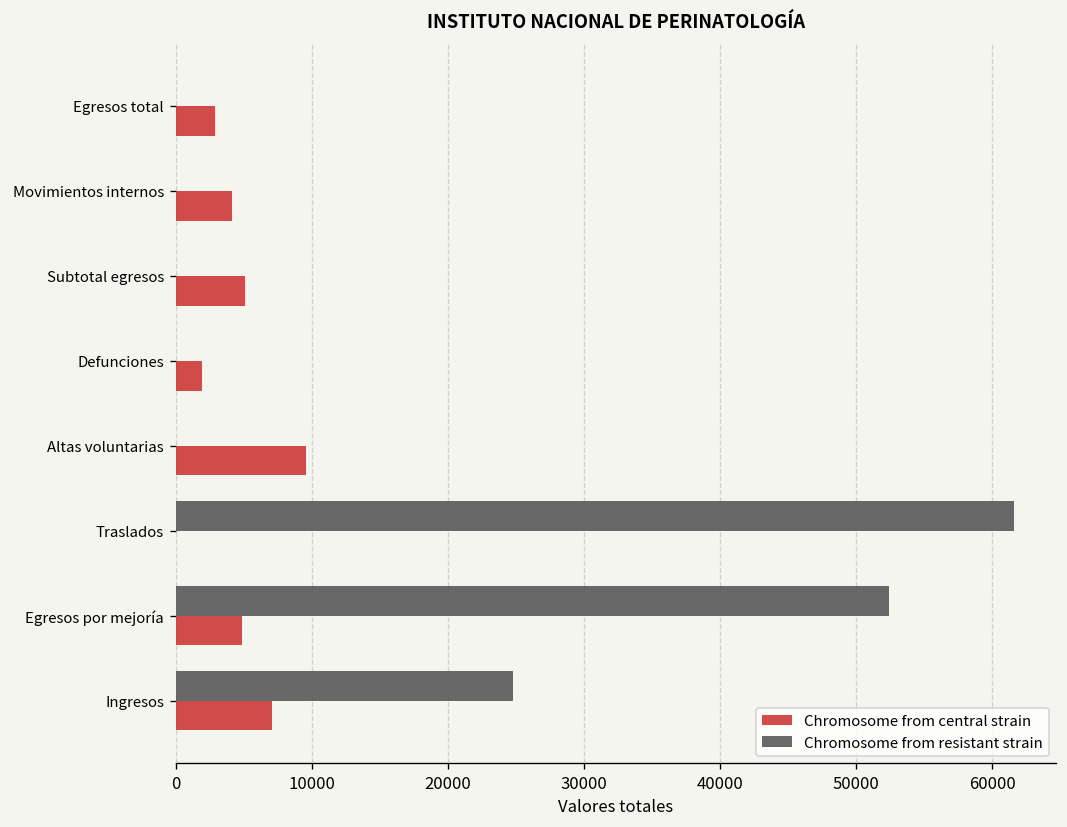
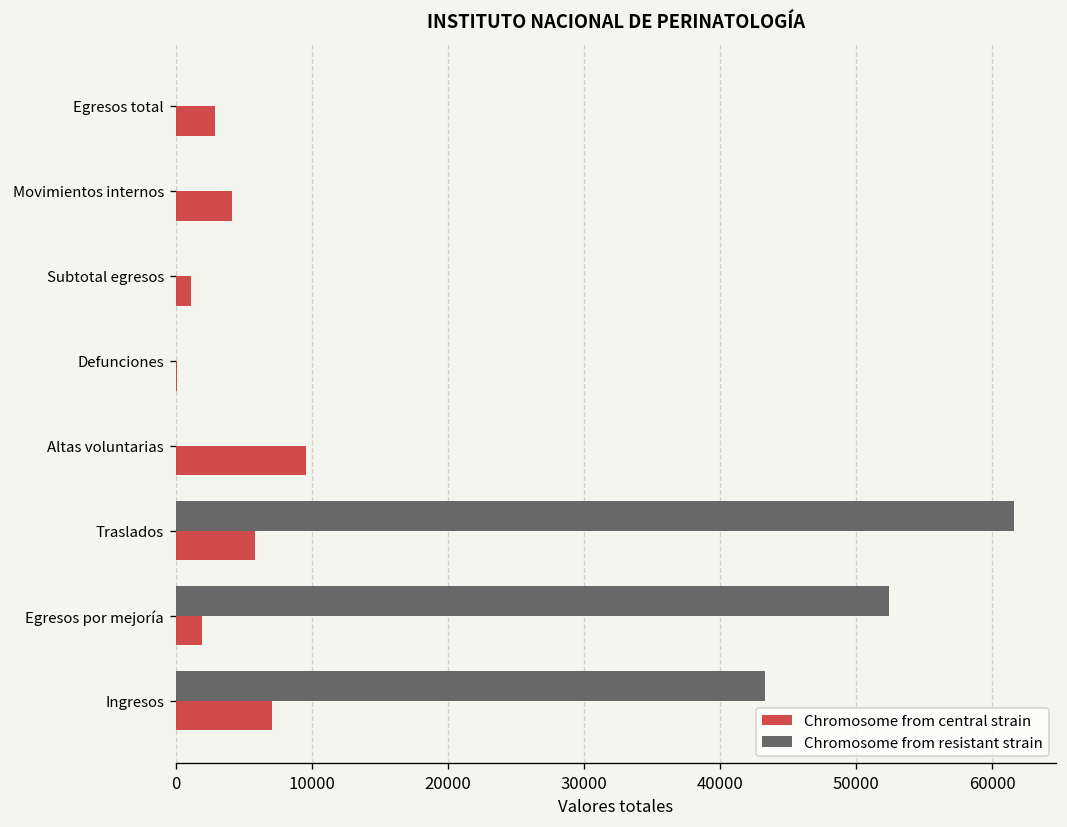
  {
    "Chromosome from central strain": {
      "Egresos total": 2900,
      "Movimientos internos": 4200,
-     "Subtotal egresos": 5100,
-     "Defunciones": 1900,
+     "Subtotal egresos": 1100,
+     "Defunciones": 100,
      "Altas voluntarias": 9600,
-     "Traslados": 100,
-     "Egresos por mejoría": 4900,
+     "Traslados": 5800,
+     "Egresos por mejoría": 1900,
      "Ingresos": 7100
    },
    "Chromosome from resistant strain": {
      "Egresos total": 0,
      "Movimientos internos": 0,
      "Subtotal egresos": 0,
      "Defunciones": 0,
      "Altas voluntarias": 0,
      "Traslados": 61600,
      "Egresos por mejoría": 52400,
-     "Ingresos": 24800
+     "Ingresos": 43300
    }
  }
